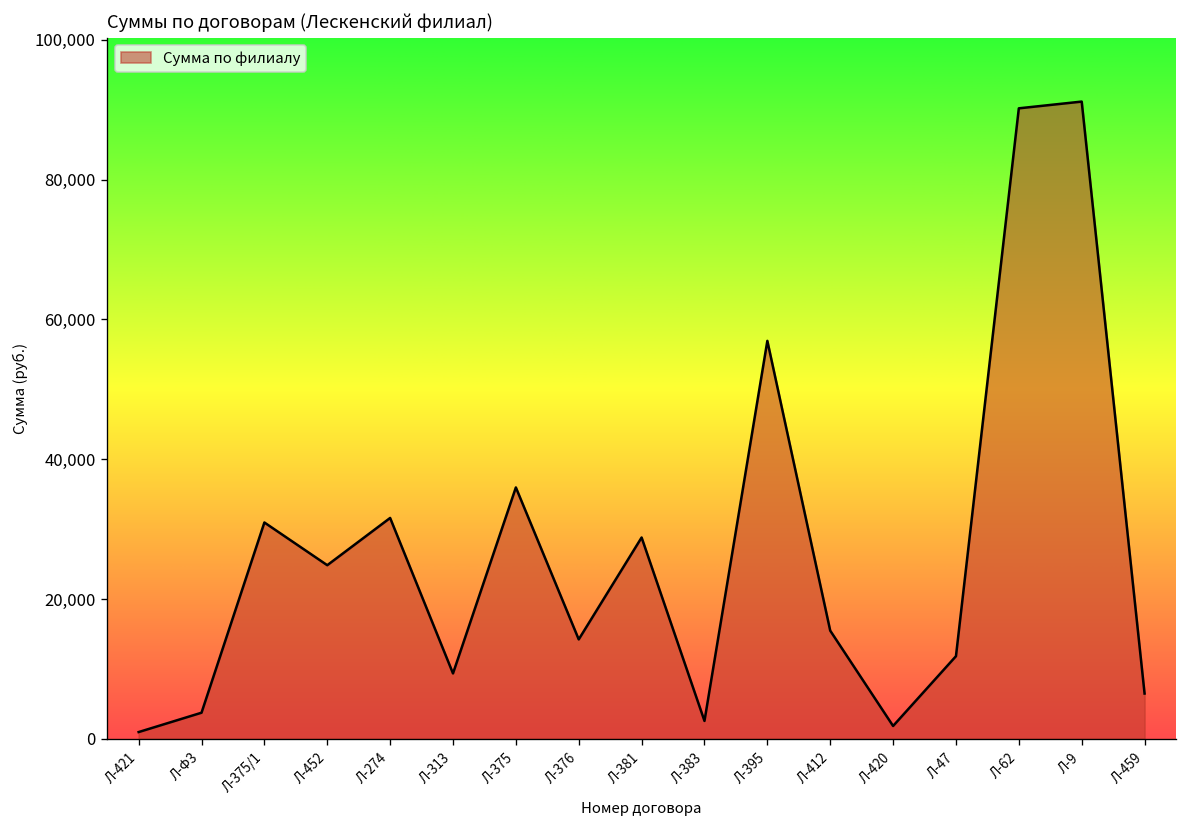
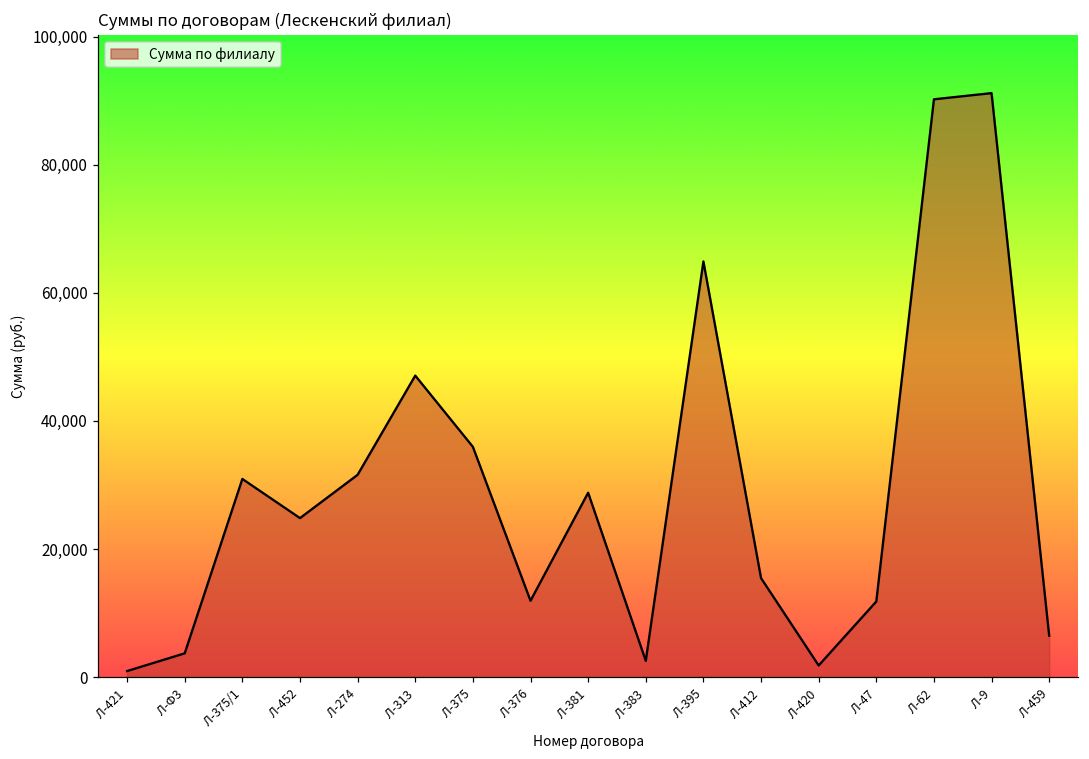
  {
    "Л-421": "1,000",
    "Л-Ф3": "4,000",
    "Л-375/1": "31,000",
    "Л-452": "25,000",
    "Л-274": "32,000",
-   "Л-313": "9,000",
+   "Л-313": "47,000",
    "Л-375": "36,000",
-   "Л-376": "14,000",
+   "Л-376": "12,000",
    "Л-381": "29,000",
    "Л-383": "3,000",
-   "Л-395": "57,000",
+   "Л-395": "65,000",
    "Л-412": "15,000",
    "Л-420": "2,000",
    "Л-47": "12,000",
    "Л-62": "90,000",
    "Л-9": "91,000",
    "Л-459": "6,000"
  }
